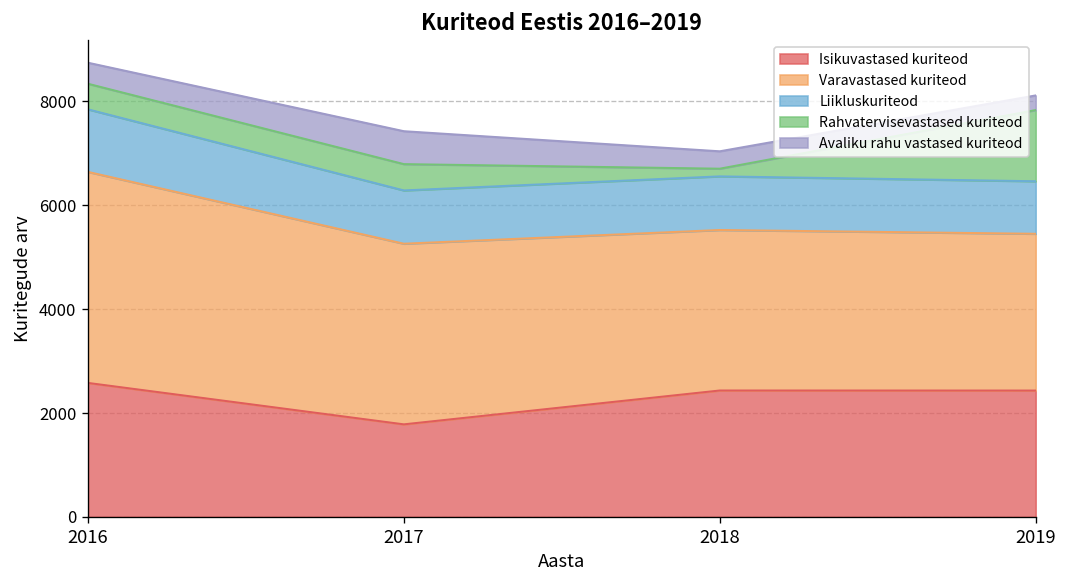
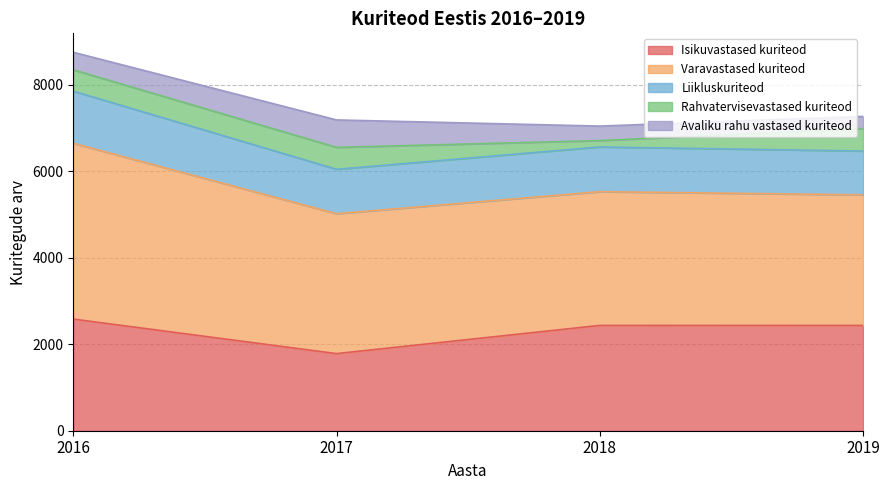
  {
    "Isikuvastased kuriteod": {
      "2016": 2600,
      "2017": 1800,
      "2018": 2400,
      "2019": 2400
    },
    "Varavastased kuriteod": {
      "2016": 4100,
-     "2017": 3500,
+     "2017": 3200,
      "2018": 3100,
      "2019": 3000
    },
    "Rahvatervisevastased kuriteod": {
      "2016": 500,
      "2017": 500,
      "2018": 100,
-     "2019": 1400
+     "2019": 500
    }
  }
